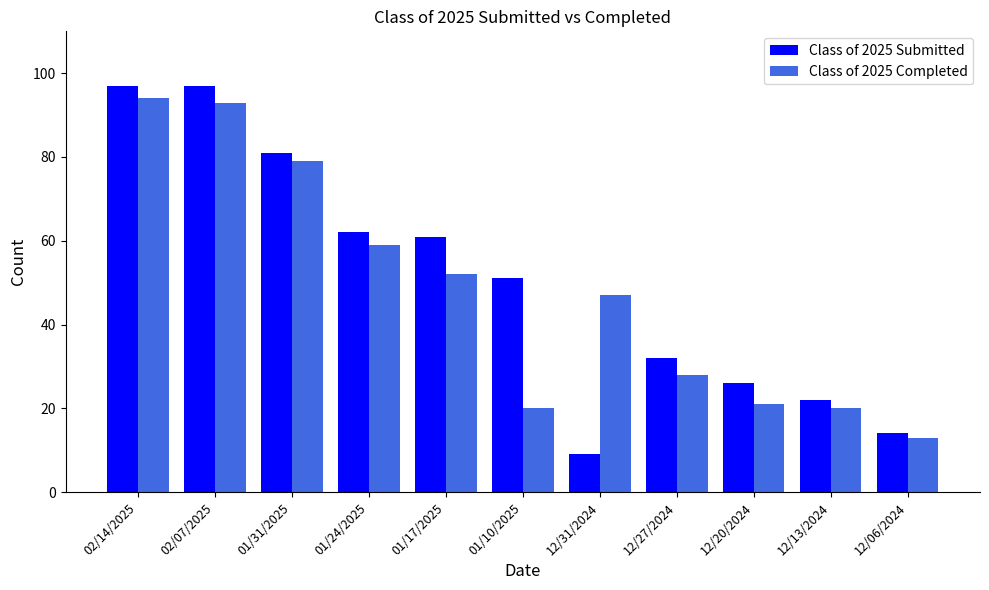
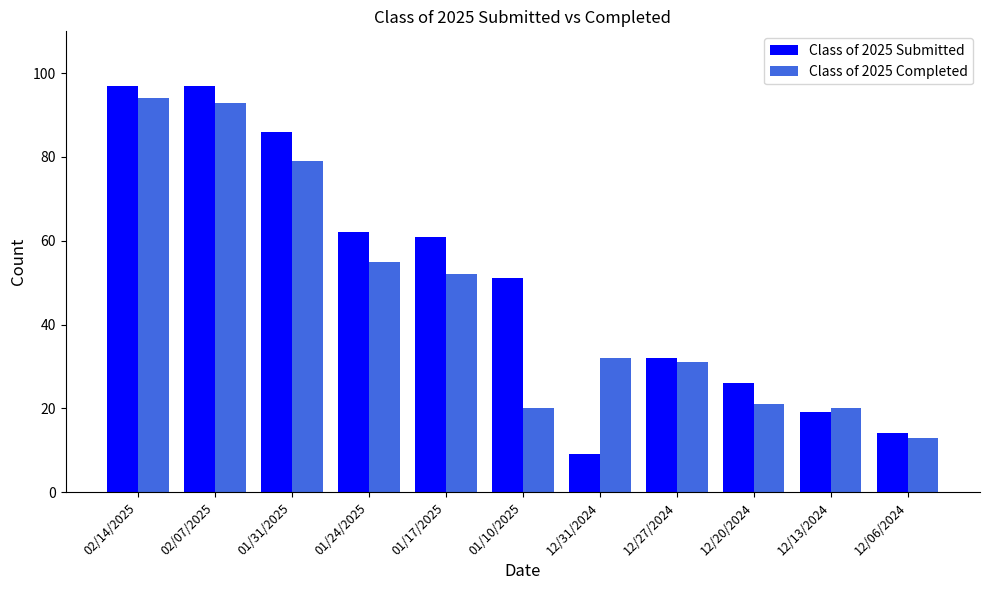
  {
    "Class of 2025 Submitted": {
      "02/14/2025": 97,
      "02/07/2025": 97,
-     "01/31/2025": 81,
+     "01/31/2025": 86,
      "01/24/2025": 62,
      "01/17/2025": 61,
      "01/10/2025": 51,
      "12/31/2024": 9,
      "12/27/2024": 32,
      "12/20/2024": 26,
-     "12/13/2024": 22,
+     "12/13/2024": 19,
      "12/06/2024": 14
    },
    "Class of 2025 Completed": {
      "02/14/2025": 94,
      "02/07/2025": 93,
      "01/31/2025": 79,
-     "01/24/2025": 59,
+     "01/24/2025": 55,
      "01/17/2025": 52,
      "01/10/2025": 20,
-     "12/31/2024": 47,
-     "12/27/2024": 28,
+     "12/31/2024": 32,
+     "12/27/2024": 31,
      "12/20/2024": 21,
      "12/13/2024": 20,
      "12/06/2024": 13
    }
  }
